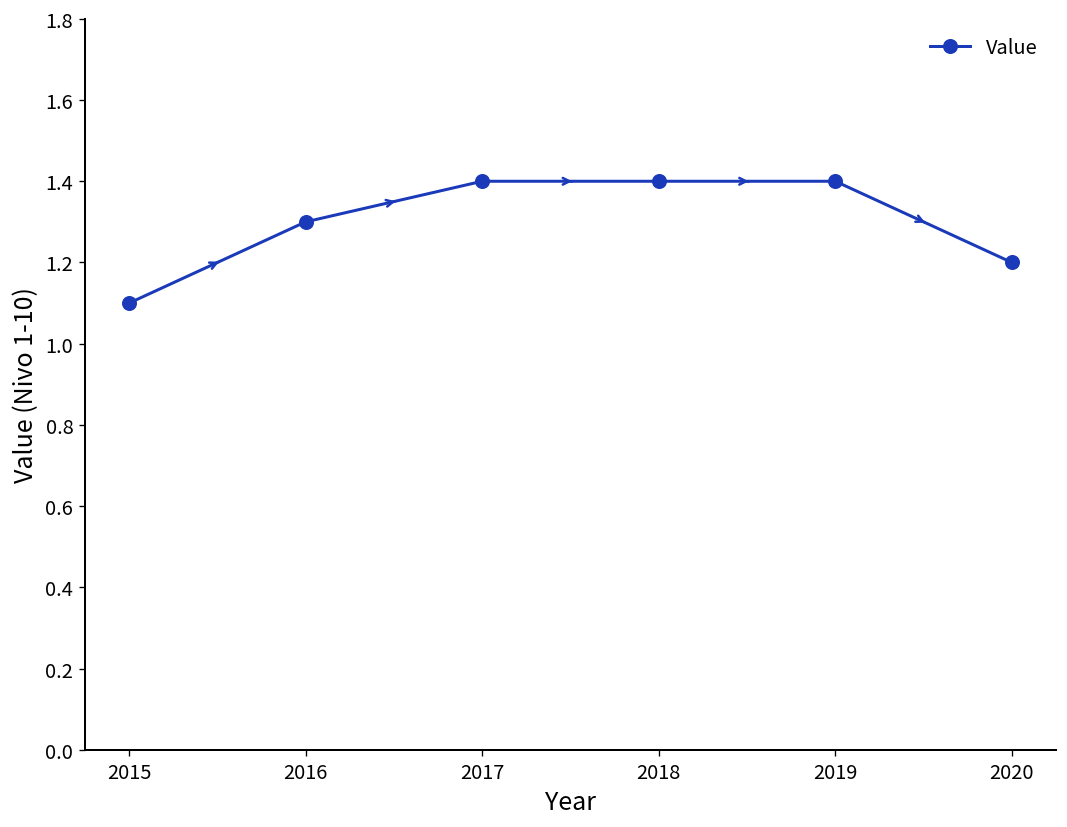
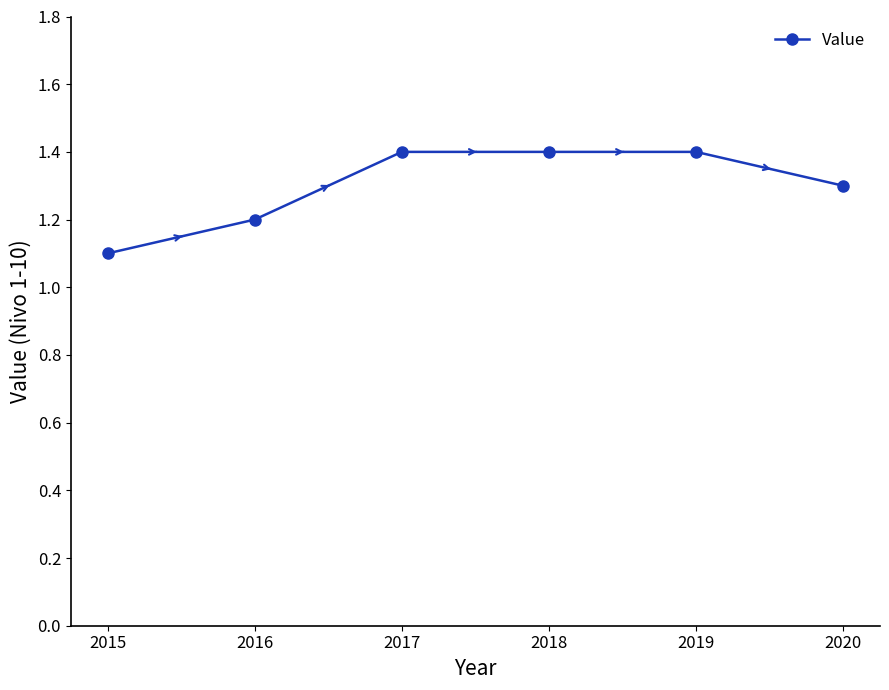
  {
    "2015": 1.1,
-   "2016": 1.3,
+   "2016": 1.2,
    "2017": 1.4,
    "2018": 1.4,
    "2019": 1.4,
-   "2020": 1.2
+   "2020": 1.3
  }
